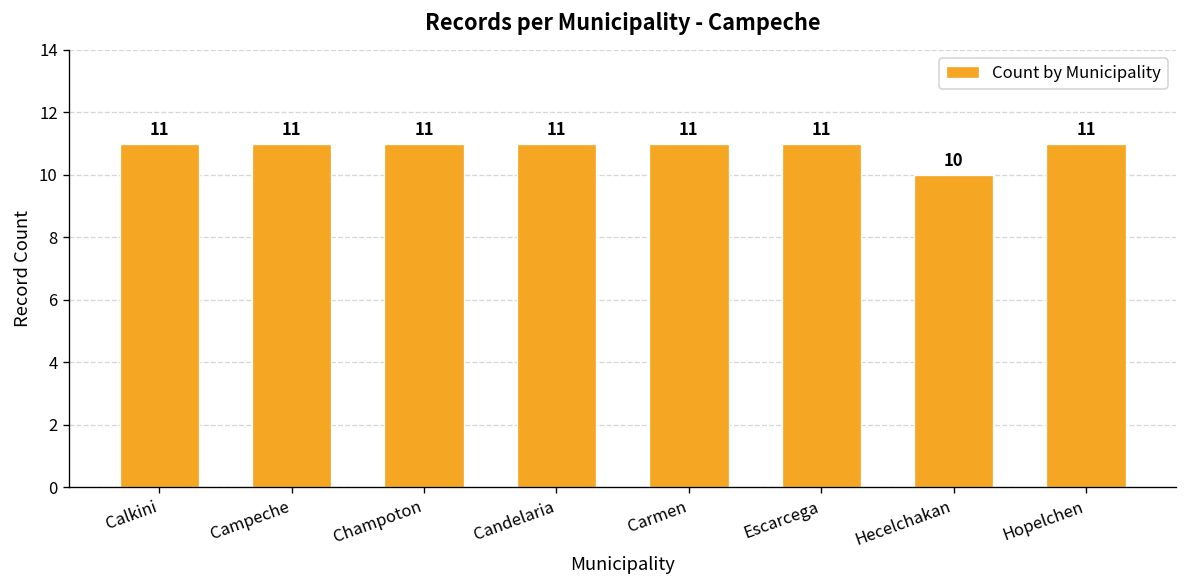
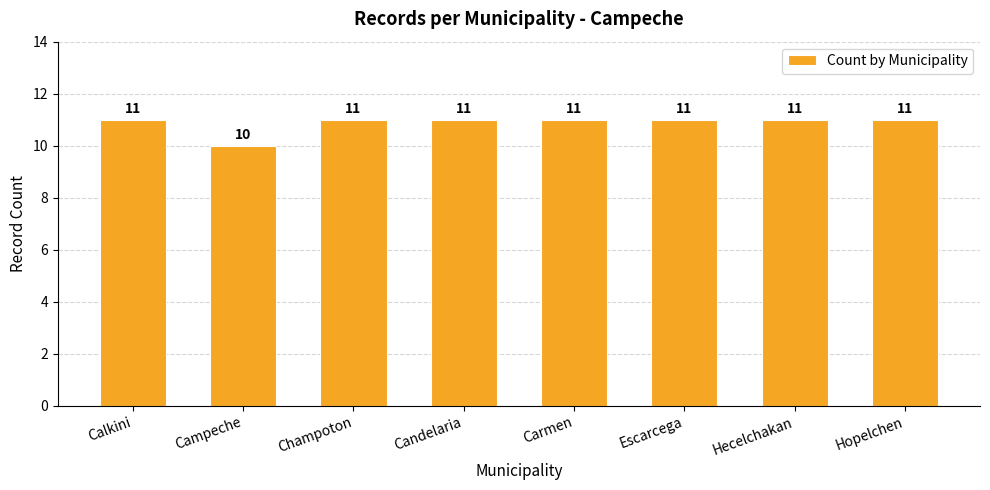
  {
    "Calkini": 11,
-   "Campeche": 11,
+   "Campeche": 10,
    "Champoton": 11,
    "Candelaria": 11,
    "Carmen": 11,
    "Escarcega": 11,
-   "Hecelchakan": 10,
+   "Hecelchakan": 11,
    "Hopelchen": 11
  }
